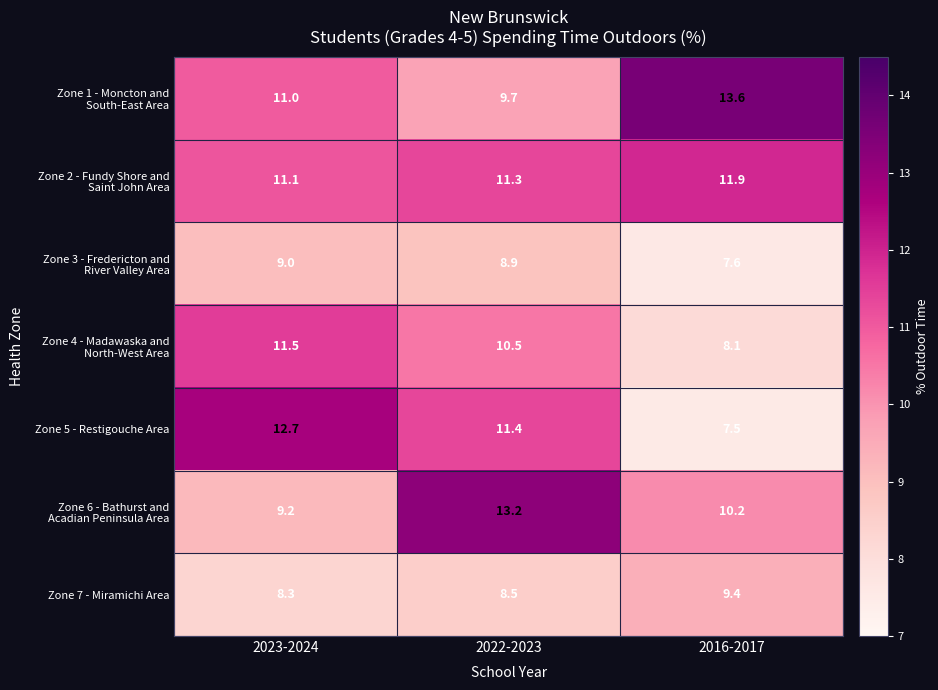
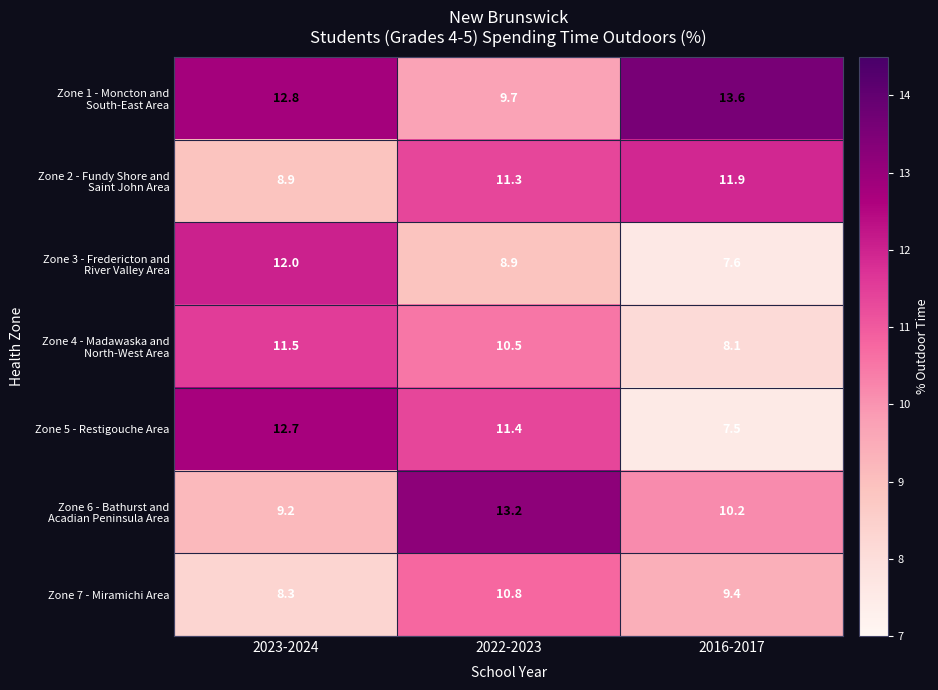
  {
    "Zone 1 - Moncton and South-East Area": {
-     "2023-2024": 11.0,
+     "2023-2024": 12.8,
      "2022-2023": 9.7,
      "2016-2017": 13.6
    },
    "Zone 2 - Fundy Shore and Saint John Area": {
-     "2023-2024": 11.1,
+     "2023-2024": 8.9,
      "2022-2023": 11.3,
      "2016-2017": 11.9
    },
    "Zone 3 - Fredericton and River Valley Area": {
-     "2023-2024": 9.0,
+     "2023-2024": 12.0,
      "2022-2023": 8.9
    },
    "Zone 4 - Madawaska and North-West Area": {
      "2023-2024": 11.5,
      "2022-2023": 10.5
    },
    "Zone 5 - Restigouche Area": {
      "2023-2024": 12.7,
      "2022-2023": 11.4
    },
    "Zone 6 - Bathurst and Acadian Peninsula Area": {
      "2023-2024": 9.2,
      "2022-2023": 13.2,
      "2016-2017": 10.2
    },
    "Zone 7 - Miramichi Area": {
-     "2022-2023": 8.5,
+     "2022-2023": 10.8,
      "2016-2017": 9.4
    }
  }
